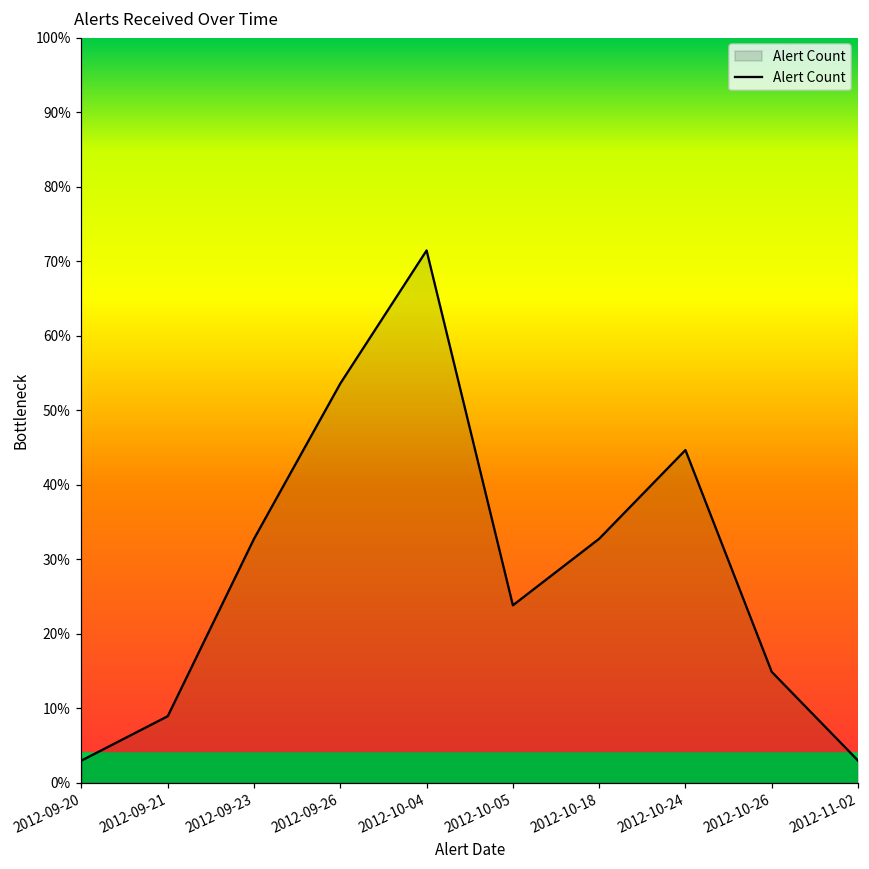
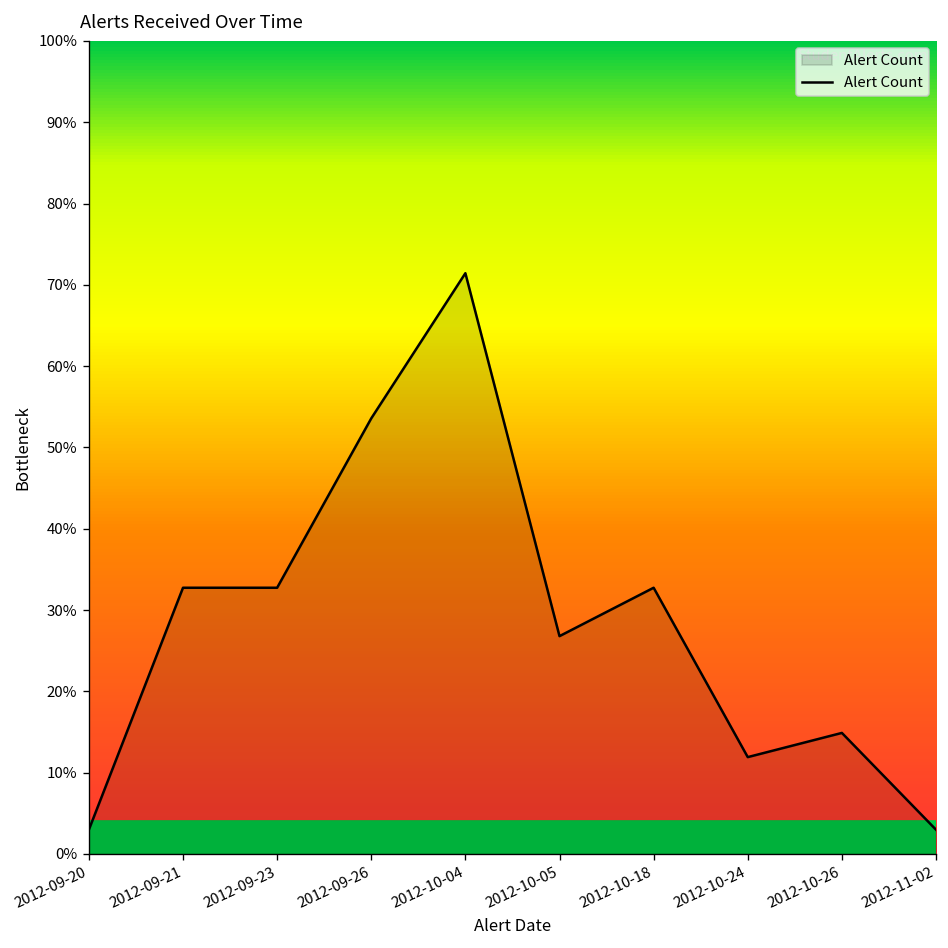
  {
-   "2012-09-21": "9%",
+   "2012-09-21": "33%",
    "2012-09-23": "33%",
    "2012-09-26": "54%",
    "2012-10-04": "71%",
-   "2012-10-05": "24%",
+   "2012-10-05": "27%",
    "2012-10-18": "33%",
-   "2012-10-24": "45%",
+   "2012-10-24": "12%",
    "2012-10-26": "15%"
  }
